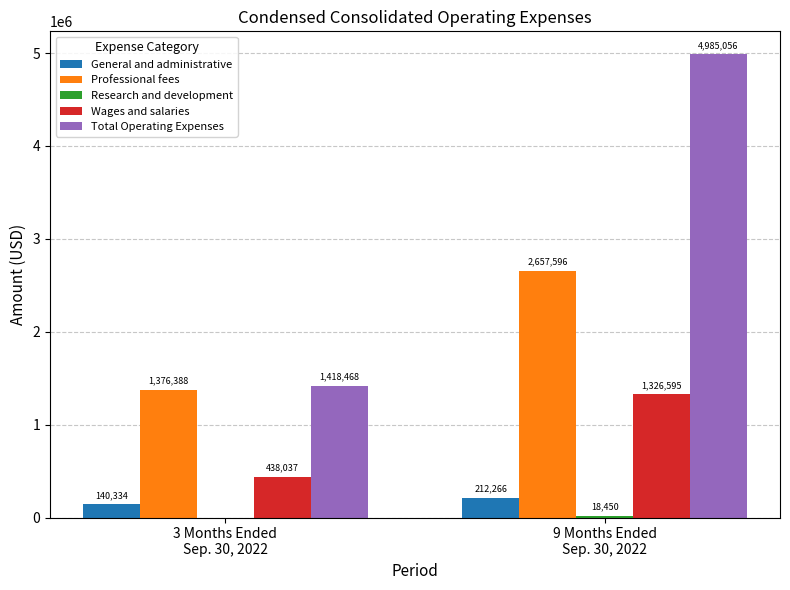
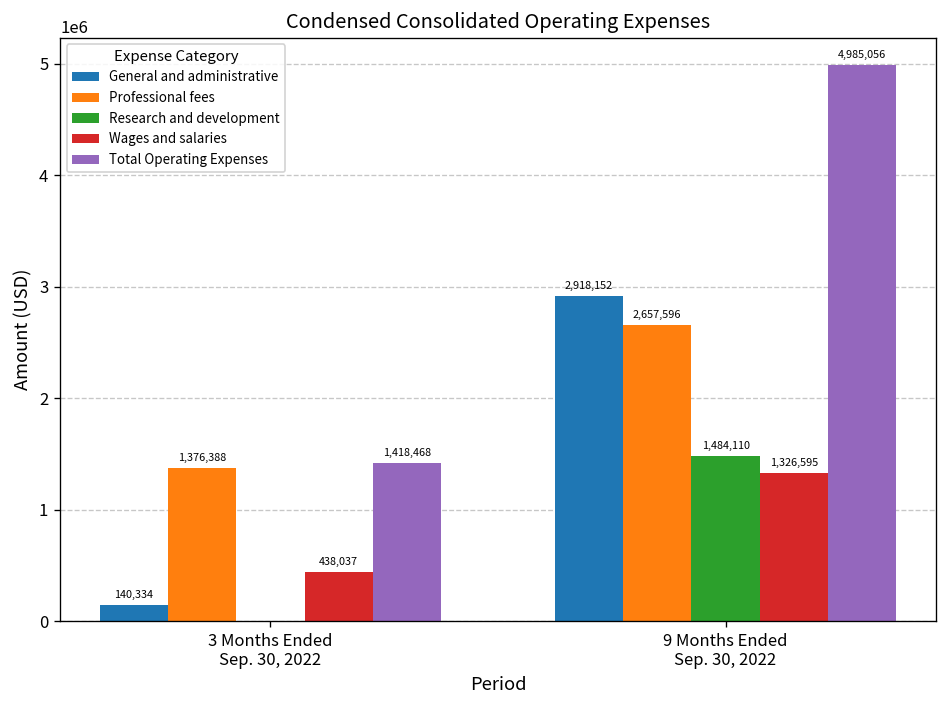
  {
    "General and administrative": {
      "3 Months Ended Sep. 30, 2022": "140,334",
-     "9 Months Ended Sep. 30, 2022": "212,266"
+     "9 Months Ended Sep. 30, 2022": "2,918,152"
    },
    "Professional fees": {
      "3 Months Ended Sep. 30, 2022": "1,376,388",
      "9 Months Ended Sep. 30, 2022": "2,657,596"
    },
    "Research and development": {
-     "9 Months Ended Sep. 30, 2022": "18,450"
+     "9 Months Ended Sep. 30, 2022": "1,484,110"
    },
    "Wages and salaries": {
      "3 Months Ended Sep. 30, 2022": "438,037",
      "9 Months Ended Sep. 30, 2022": "1,326,595"
    },
    "Total Operating Expenses": {
      "3 Months Ended Sep. 30, 2022": "1,418,468",
      "9 Months Ended Sep. 30, 2022": "4,985,056"
    }
  }
